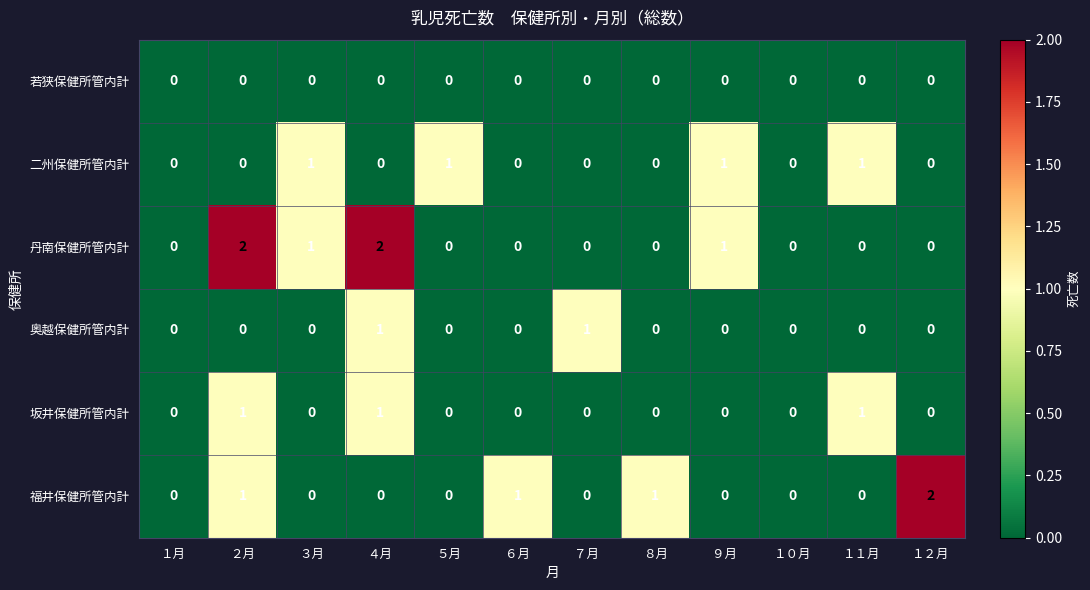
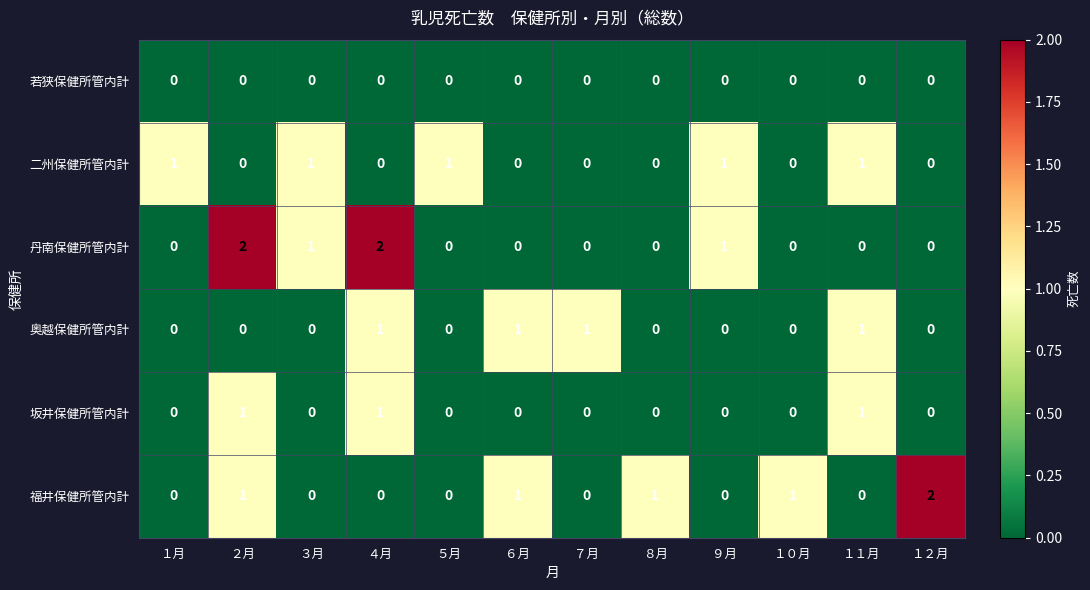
  {
    "若狭保健所管内計": {
      "１月": 0,
      "２月": 0,
      "３月": 0,
      "４月": 0,
      "５月": 0,
      "６月": 0,
      "７月": 0,
      "８月": 0,
      "９月": 0,
      "１０月": 0,
      "１１月": 0,
      "１２月": 0
    },
    "二州保健所管内計": {
-     "１月": 0,
+     "１月": 1,
      "２月": 0,
      "３月": 1,
      "４月": 0,
      "５月": 1,
      "６月": 0,
      "７月": 0,
      "８月": 0,
      "９月": 1,
      "１０月": 0,
      "１１月": 1,
      "１２月": 0
    },
    "丹南保健所管内計": {
      "１月": 0,
      "２月": 2,
      "３月": 1,
      "４月": 2,
      "５月": 0,
      "６月": 0,
      "７月": 0,
      "８月": 0,
      "９月": 1,
      "１０月": 0,
      "１１月": 0,
      "１２月": 0
    },
    "奥越保健所管内計": {
      "１月": 0,
      "２月": 0,
      "３月": 0,
      "４月": 1,
      "５月": 0,
-     "６月": 0,
+     "６月": 1,
      "７月": 1,
      "８月": 0,
      "９月": 0,
      "１０月": 0,
-     "１１月": 0,
+     "１１月": 1,
      "１２月": 0
    },
    "坂井保健所管内計": {
      "１月": 0,
      "２月": 1,
      "３月": 0,
      "４月": 1,
      "５月": 0,
      "６月": 0,
      "７月": 0,
      "８月": 0,
      "９月": 0,
      "１０月": 0,
      "１１月": 1,
      "１２月": 0
    },
    "福井保健所管内計": {
      "１月": 0,
      "２月": 1,
      "３月": 0,
      "４月": 0,
      "５月": 0,
      "６月": 1,
      "７月": 0,
      "８月": 1,
      "９月": 0,
-     "１０月": 0,
+     "１０月": 1,
      "１１月": 0,
      "１２月": 2
    }
  }
